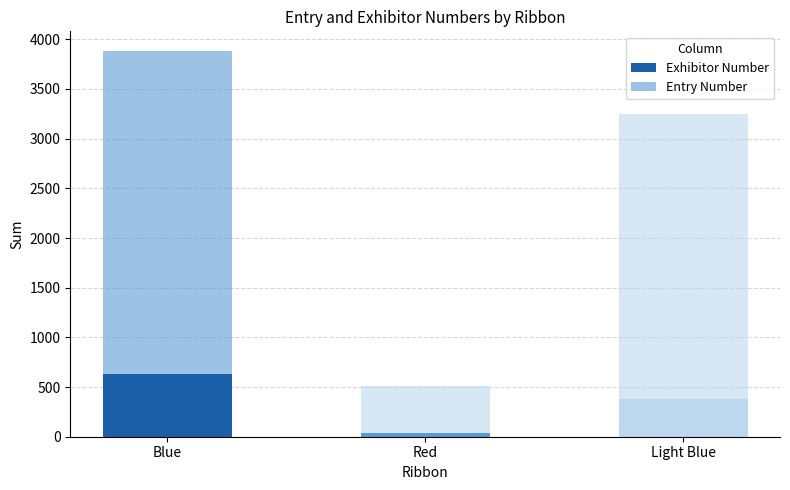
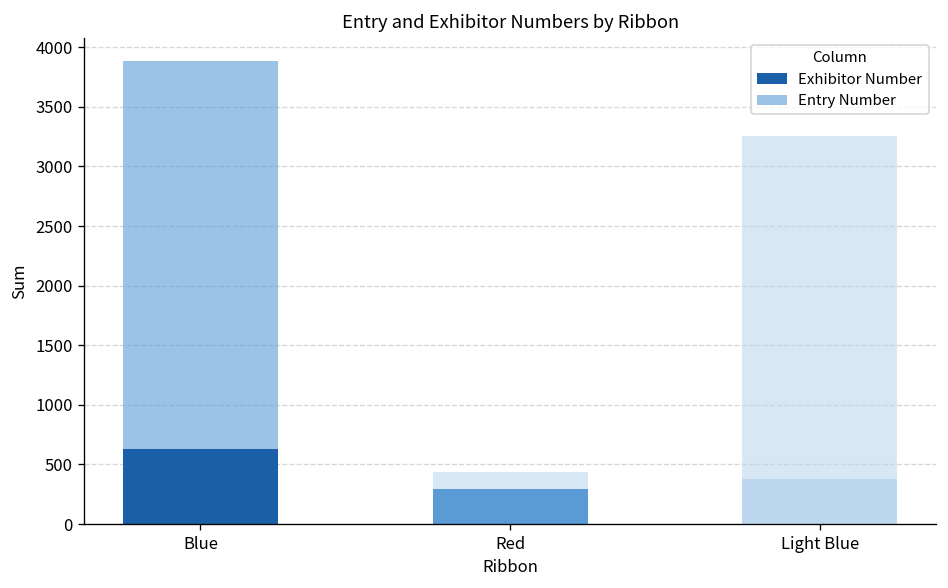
  {
    "Exhibitor Number": {
      "Blue": 600,
-     "Red": 0,
+     "Red": 300,
      "Light Blue": 400
    },
    "Entry Number": {
      "Blue": 3300,
-     "Red": 500,
+     "Red": 100,
      "Light Blue": 2900
    }
  }
